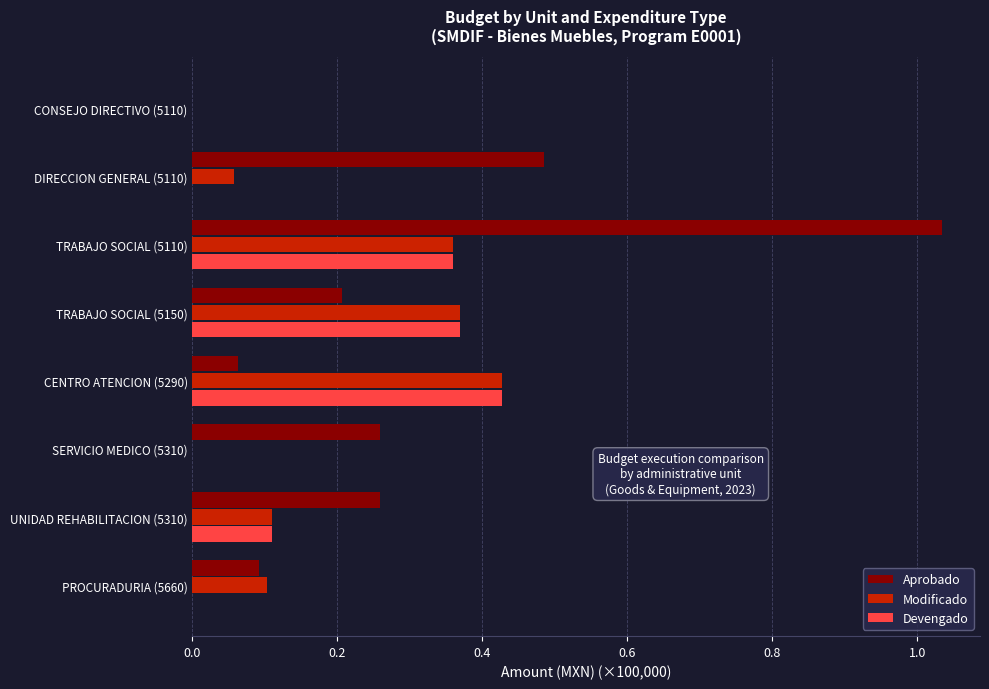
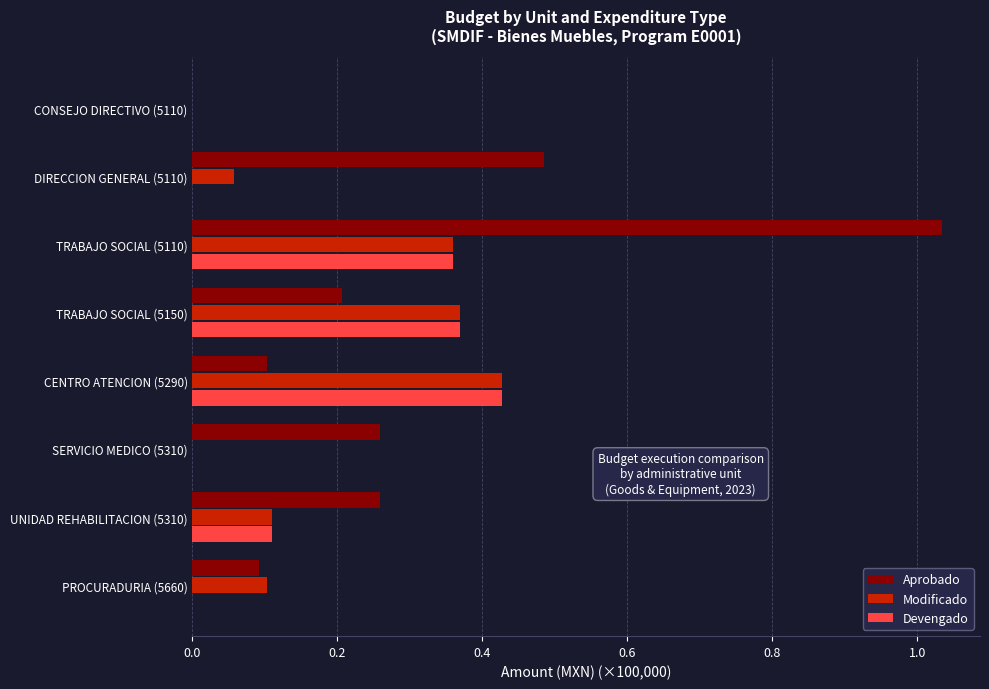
  {
    "Aprobado": {
      "CONSEJO DIRECTIVO (5110)": 0.00,
      "DIRECCION GENERAL (5110)": 0.49,
      "TRABAJO SOCIAL (5110)": 1.04,
      "TRABAJO SOCIAL (5150)": 0.21,
-     "CENTRO ATENCION (5290)": 0.06,
+     "CENTRO ATENCION (5290)": 0.10,
      "SERVICIO MEDICO (5310)": 0.26,
      "UNIDAD REHABILITACION (5310)": 0.26,
      "PROCURADURIA (5660)": 0.09
    },
    "Modificado": {
      "CONSEJO DIRECTIVO (5110)": 0.00,
      "DIRECCION GENERAL (5110)": 0.06,
      "TRABAJO SOCIAL (5110)": 0.36,
      "TRABAJO SOCIAL (5150)": 0.37,
      "CENTRO ATENCION (5290)": 0.43,
      "SERVICIO MEDICO (5310)": 0.00,
      "UNIDAD REHABILITACION (5310)": 0.11,
      "PROCURADURIA (5660)": 0.10
    },
    "Devengado": {
      "CONSEJO DIRECTIVO (5110)": 0.00,
      "DIRECCION GENERAL (5110)": 0.00,
      "TRABAJO SOCIAL (5110)": 0.36,
      "TRABAJO SOCIAL (5150)": 0.37,
      "CENTRO ATENCION (5290)": 0.43,
      "SERVICIO MEDICO (5310)": 0.00,
      "UNIDAD REHABILITACION (5310)": 0.11,
      "PROCURADURIA (5660)": 0.00
    }
  }
